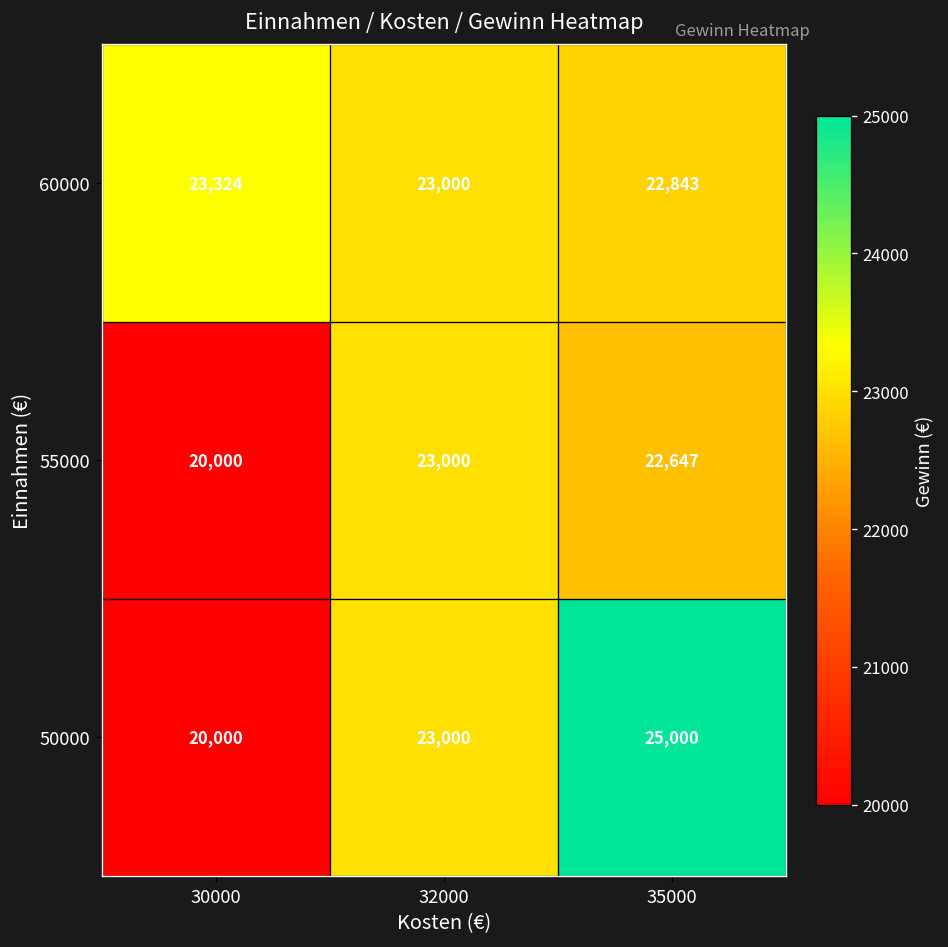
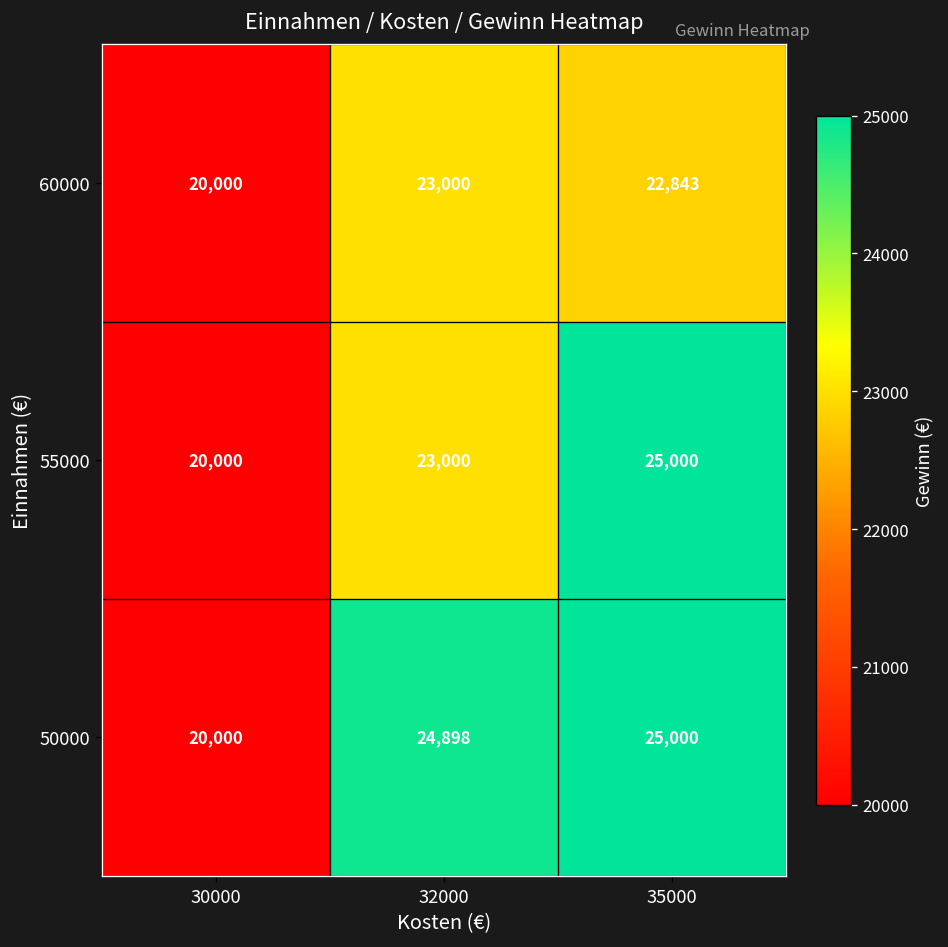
  {
    "60000": {
-     "30000": "23,324",
+     "30000": "20,000",
      "32000": "23,000",
      "35000": "22,843"
    },
    "55000": {
      "30000": "20,000",
      "32000": "23,000",
-     "35000": "22,647"
+     "35000": "25,000"
    },
    "50000": {
      "30000": "20,000",
-     "32000": "23,000",
+     "32000": "24,898",
      "35000": "25,000"
    }
  }
